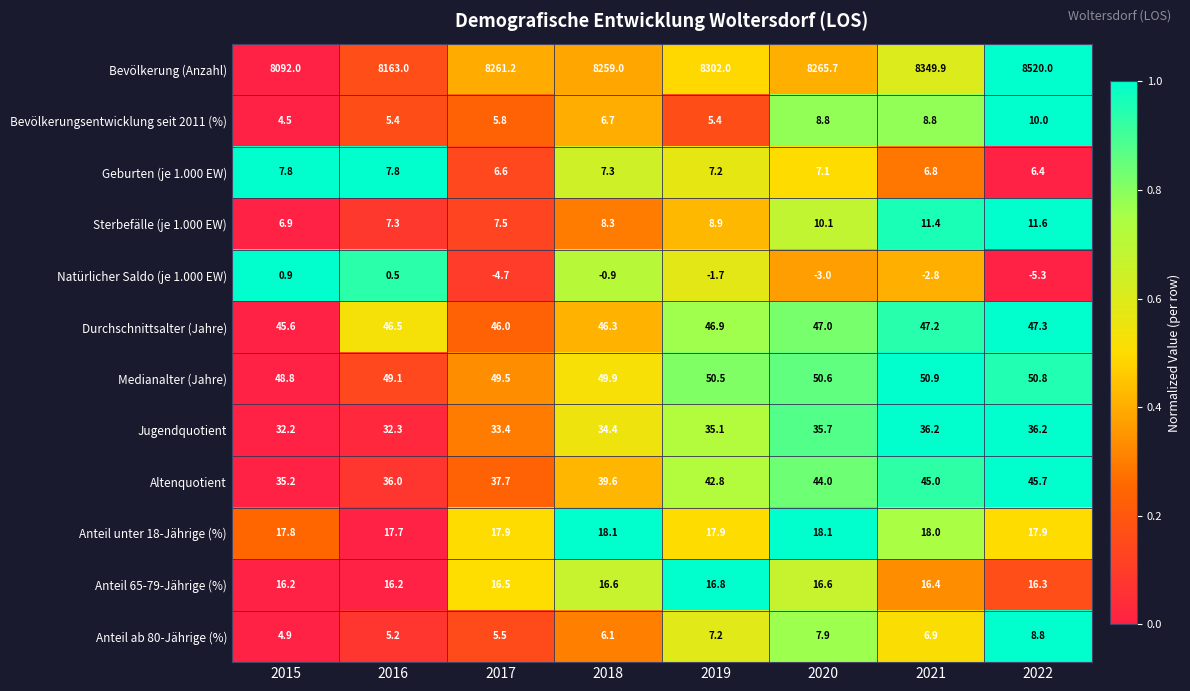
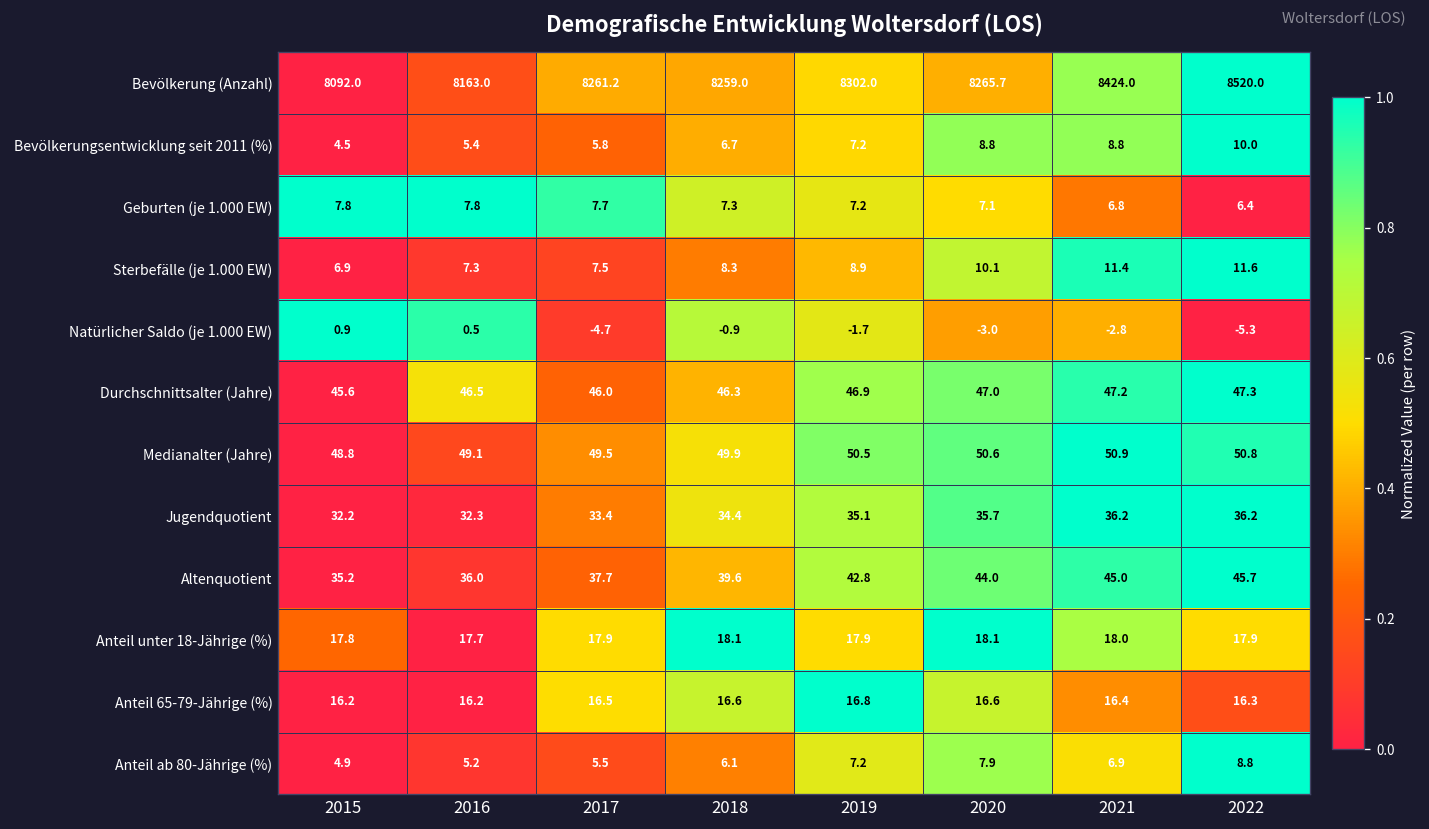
  {
    "Bevölkerung (Anzahl)": {
      "2015": 8092.0,
      "2016": 8163.0,
      "2017": 8261.2,
      "2018": 8259.0,
      "2019": 8302.0,
      "2020": 8265.7,
-     "2021": 8349.9,
+     "2021": 8424.0,
      "2022": 8520.0
    },
    "Bevölkerungsentwicklung seit 2011 (%)": {
      "2015": 4.5,
      "2016": 5.4,
      "2017": 5.8,
      "2018": 6.7,
-     "2019": 5.4,
+     "2019": 7.2,
      "2020": 8.8,
      "2021": 8.8,
      "2022": 10.0
    },
    "Geburten (je 1.000 EW)": {
      "2015": 7.8,
      "2016": 7.8,
-     "2017": 6.6,
+     "2017": 7.7,
      "2018": 7.3,
      "2019": 7.2,
      "2020": 7.1,
      "2021": 6.8,
      "2022": 6.4
    },
    "Sterbefälle (je 1.000 EW)": {
      "2015": 6.9,
      "2016": 7.3,
      "2017": 7.5,
      "2018": 8.3,
      "2019": 8.9,
      "2020": 10.1,
      "2021": 11.4,
      "2022": 11.6
    },
    "Natürlicher Saldo (je 1.000 EW)": {
      "2015": 0.9,
      "2016": 0.5,
      "2017": -4.7,
      "2018": -0.9,
      "2019": -1.7,
      "2020": -3.0,
      "2021": -2.8,
      "2022": -5.3
    },
    "Durchschnittsalter (Jahre)": {
      "2015": 45.6,
      "2016": 46.5,
      "2017": 46.0,
      "2018": 46.3,
      "2019": 46.9,
      "2020": 47.0,
      "2021": 47.2,
      "2022": 47.3
    },
    "Medianalter (Jahre)": {
      "2015": 48.8,
      "2016": 49.1,
      "2017": 49.5,
      "2018": 49.9,
      "2019": 50.5,
      "2020": 50.6,
      "2021": 50.9,
      "2022": 50.8
    },
    "Jugendquotient": {
      "2015": 32.2,
      "2016": 32.3,
      "2017": 33.4,
      "2018": 34.4,
      "2019": 35.1,
      "2020": 35.7,
      "2021": 36.2,
      "2022": 36.2
    },
    "Altenquotient": {
      "2015": 35.2,
      "2016": 36.0,
      "2017": 37.7,
      "2018": 39.6,
      "2019": 42.8,
      "2020": 44.0,
      "2021": 45.0,
      "2022": 45.7
    },
    "Anteil unter 18-Jährige (%)": {
      "2015": 17.8,
      "2016": 17.7,
      "2017": 17.9,
      "2018": 18.1,
      "2019": 17.9,
      "2020": 18.1,
      "2021": 18.0,
      "2022": 17.9
    },
    "Anteil 65-79-Jährige (%)": {
      "2015": 16.2,
      "2016": 16.2,
      "2017": 16.5,
      "2018": 16.6,
      "2019": 16.8,
      "2020": 16.6,
      "2021": 16.4,
      "2022": 16.3
    },
    "Anteil ab 80-Jährige (%)": {
      "2015": 4.9,
      "2016": 5.2,
      "2017": 5.5,
      "2018": 6.1,
      "2019": 7.2,
      "2020": 7.9,
      "2021": 6.9,
      "2022": 8.8
    }
  }
